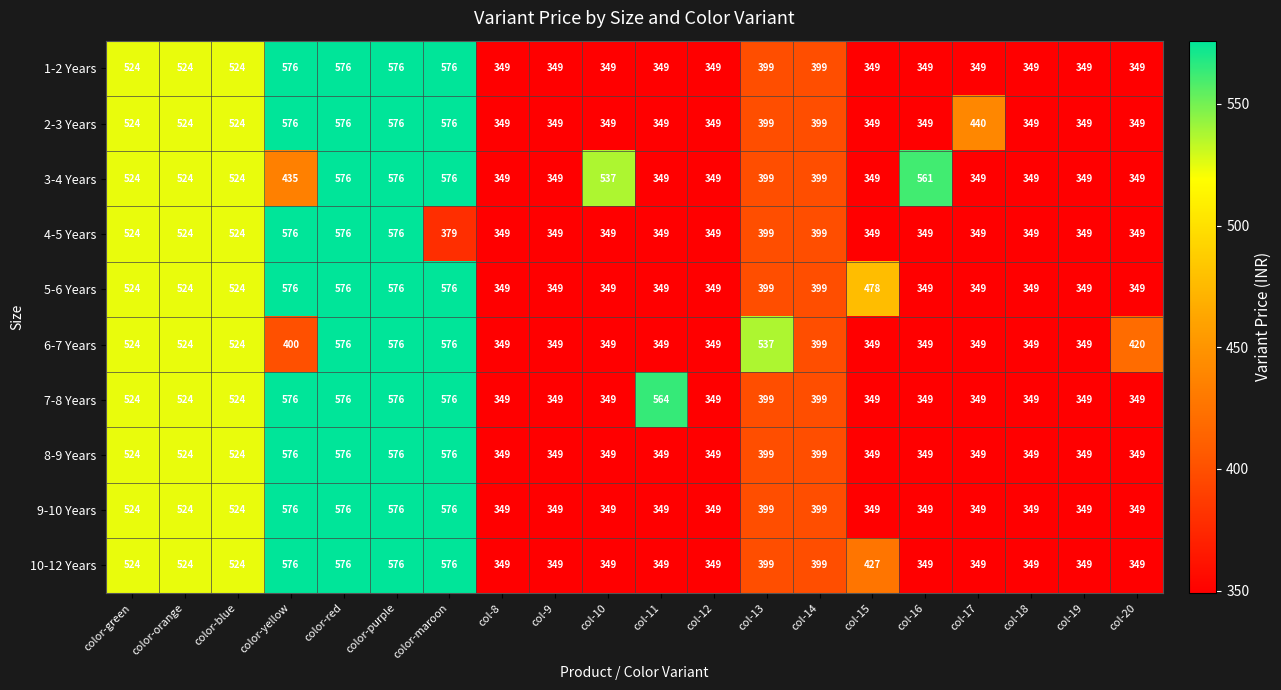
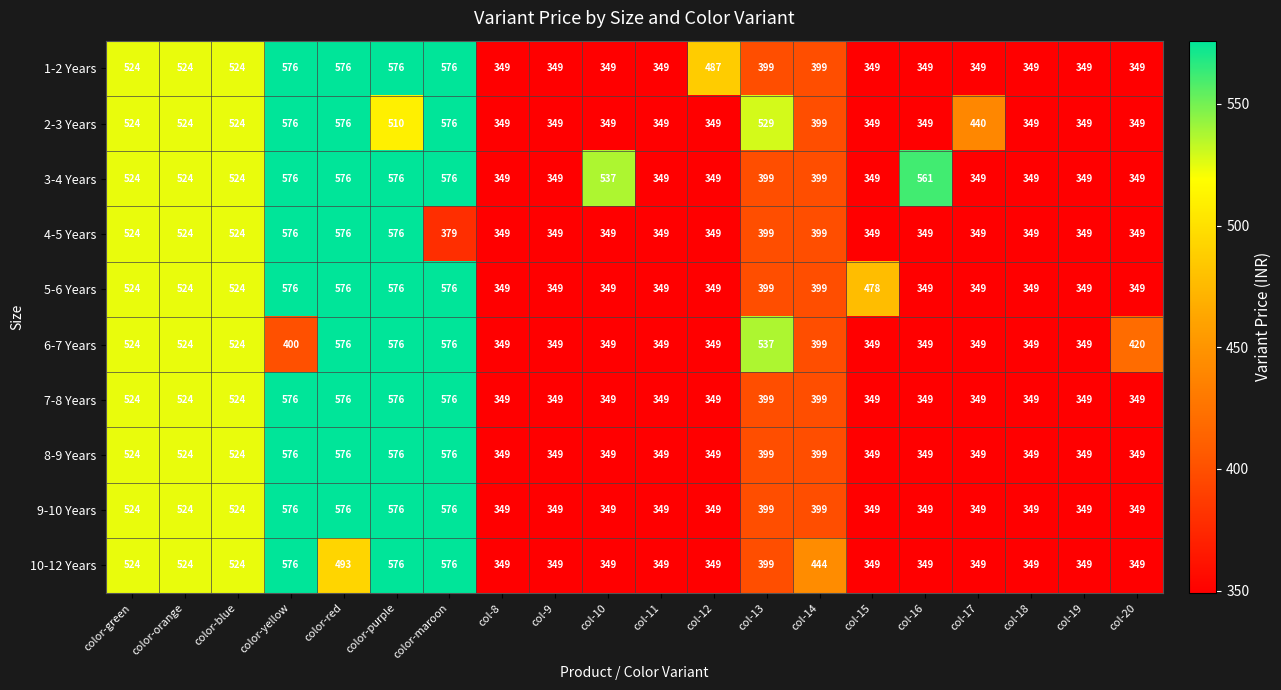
  {
    "1-2 Years": {
      "color-green": 524,
      "color-orange": 524,
      "color-blue": 524,
      "color-yellow": 576,
      "color-red": 576,
      "color-purple": 576,
      "color-maroon": 576,
      "col-8": 349,
      "col-9": 349,
      "col-10": 349,
      "col-11": 349,
-     "col-12": 349,
+     "col-12": 487,
      "col-13": 399,
      "col-14": 399,
      "col-15": 349,
      "col-16": 349,
      "col-17": 349,
      "col-18": 349,
      "col-19": 349,
      "col-20": 349
    },
    "2-3 Years": {
      "color-green": 524,
      "color-orange": 524,
      "color-blue": 524,
      "color-yellow": 576,
      "color-red": 576,
-     "color-purple": 576,
+     "color-purple": 510,
      "color-maroon": 576,
      "col-8": 349,
      "col-9": 349,
      "col-10": 349,
      "col-11": 349,
      "col-12": 349,
-     "col-13": 399,
+     "col-13": 529,
      "col-14": 399,
      "col-15": 349,
      "col-16": 349,
      "col-17": 440,
      "col-18": 349,
      "col-19": 349,
      "col-20": 349
    },
    "3-4 Years": {
      "color-green": 524,
      "color-orange": 524,
      "color-blue": 524,
-     "color-yellow": 435,
+     "color-yellow": 576,
      "color-red": 576,
      "color-purple": 576,
      "color-maroon": 576,
      "col-8": 349,
      "col-9": 349,
      "col-10": 537,
      "col-11": 349,
      "col-12": 349,
      "col-13": 399,
      "col-14": 399,
      "col-15": 349,
      "col-16": 561,
      "col-17": 349,
      "col-18": 349,
      "col-19": 349,
      "col-20": 349
    },
    "4-5 Years": {
      "color-green": 524,
      "color-orange": 524,
      "color-blue": 524,
      "color-yellow": 576,
      "color-red": 576,
      "color-purple": 576,
      "color-maroon": 379,
      "col-8": 349,
      "col-9": 349,
      "col-10": 349,
      "col-11": 349,
      "col-12": 349,
      "col-13": 399,
      "col-14": 399,
      "col-15": 349,
      "col-16": 349,
      "col-17": 349,
      "col-18": 349,
      "col-19": 349,
      "col-20": 349
    },
    "5-6 Years": {
      "color-green": 524,
      "color-orange": 524,
      "color-blue": 524,
      "color-yellow": 576,
      "color-red": 576,
      "color-purple": 576,
      "color-maroon": 576,
      "col-8": 349,
      "col-9": 349,
      "col-10": 349,
      "col-11": 349,
      "col-12": 349,
      "col-13": 399,
      "col-14": 399,
      "col-15": 478,
      "col-16": 349,
      "col-17": 349,
      "col-18": 349,
      "col-19": 349,
      "col-20": 349
    },
    "6-7 Years": {
      "color-green": 524,
      "color-orange": 524,
      "color-blue": 524,
      "color-yellow": 400,
      "color-red": 576,
      "color-purple": 576,
      "color-maroon": 576,
      "col-8": 349,
      "col-9": 349,
      "col-10": 349,
      "col-11": 349,
      "col-12": 349,
      "col-13": 537,
      "col-14": 399,
      "col-15": 349,
      "col-16": 349,
      "col-17": 349,
      "col-18": 349,
      "col-19": 349,
      "col-20": 420
    },
    "7-8 Years": {
      "color-green": 524,
      "color-orange": 524,
      "color-blue": 524,
      "color-yellow": 576,
      "color-red": 576,
      "color-purple": 576,
      "color-maroon": 576,
      "col-8": 349,
      "col-9": 349,
      "col-10": 349,
-     "col-11": 564,
+     "col-11": 349,
      "col-12": 349,
      "col-13": 399,
      "col-14": 399,
      "col-15": 349,
      "col-16": 349,
      "col-17": 349,
      "col-18": 349,
      "col-19": 349,
      "col-20": 349
    },
    "8-9 Years": {
      "color-green": 524,
      "color-orange": 524,
      "color-blue": 524,
      "color-yellow": 576,
      "color-red": 576,
      "color-purple": 576,
      "color-maroon": 576,
      "col-8": 349,
      "col-9": 349,
      "col-10": 349,
      "col-11": 349,
      "col-12": 349,
      "col-13": 399,
      "col-14": 399,
      "col-15": 349,
      "col-16": 349,
      "col-17": 349,
      "col-18": 349,
      "col-19": 349,
      "col-20": 349
    },
    "9-10 Years": {
      "color-green": 524,
      "color-orange": 524,
      "color-blue": 524,
      "color-yellow": 576,
      "color-red": 576,
      "color-purple": 576,
      "color-maroon": 576,
      "col-8": 349,
      "col-9": 349,
      "col-10": 349,
      "col-11": 349,
      "col-12": 349,
      "col-13": 399,
      "col-14": 399,
      "col-15": 349,
      "col-16": 349,
      "col-17": 349,
      "col-18": 349,
      "col-19": 349,
      "col-20": 349
    },
    "10-12 Years": {
      "color-green": 524,
      "color-orange": 524,
      "color-blue": 524,
      "color-yellow": 576,
-     "color-red": 576,
+     "color-red": 493,
      "color-purple": 576,
      "color-maroon": 576,
      "col-8": 349,
      "col-9": 349,
      "col-10": 349,
      "col-11": 349,
      "col-12": 349,
      "col-13": 399,
-     "col-14": 399,
-     "col-15": 427,
+     "col-14": 444,
+     "col-15": 349,
      "col-16": 349,
      "col-17": 349,
      "col-18": 349,
      "col-19": 349,
      "col-20": 349
    }
  }
